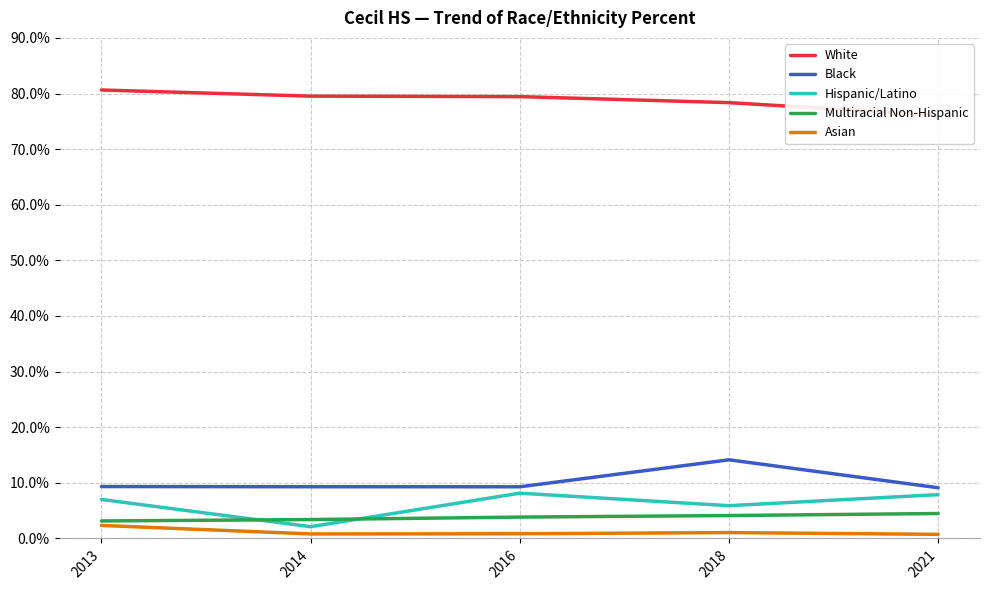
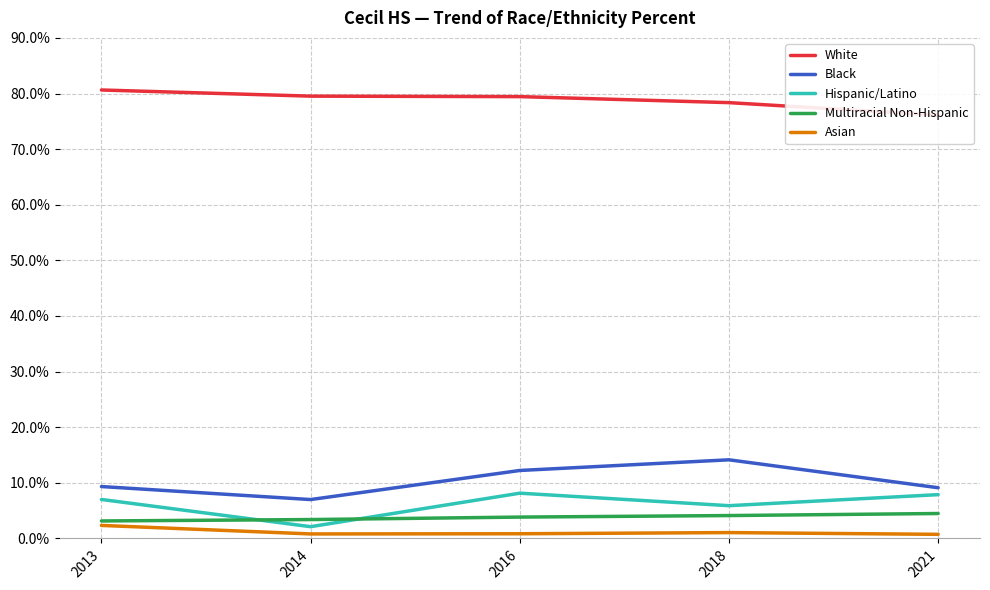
  {
    "White": {
      "2013": "81%",
      "2014": "80%",
      "2016": "79%",
      "2018": "78%"
    },
    "Black": {
      "2013": "9%",
-     "2014": "9%",
-     "2016": "9%",
+     "2014": "7%",
+     "2016": "12%",
      "2018": "14%",
      "2021": "9%"
    },
    "Hispanic/Latino": {
      "2013": "7%",
      "2014": "2%",
      "2016": "8%",
      "2018": "6%",
      "2021": "8%"
    },
    "Multiracial Non-Hispanic": {
      "2013": "3%",
      "2014": "3%",
      "2016": "4%",
      "2018": "4%",
      "2021": "4%"
    },
    "Asian": {
      "2013": "2%",
      "2014": "1%",
      "2016": "1%",
      "2018": "1%",
      "2021": "1%"
    }
  }
